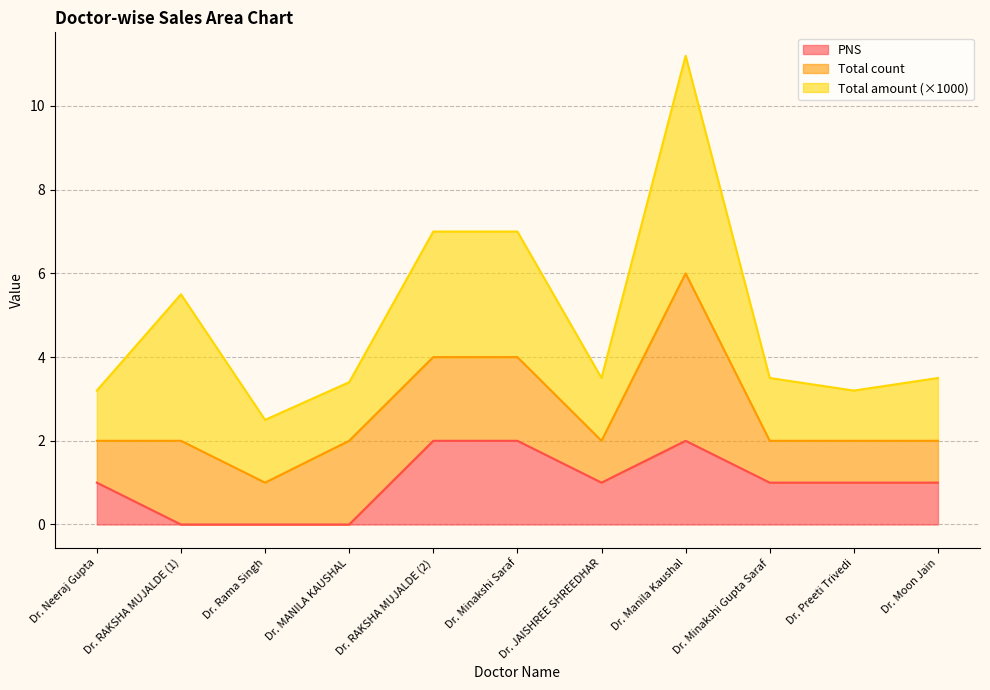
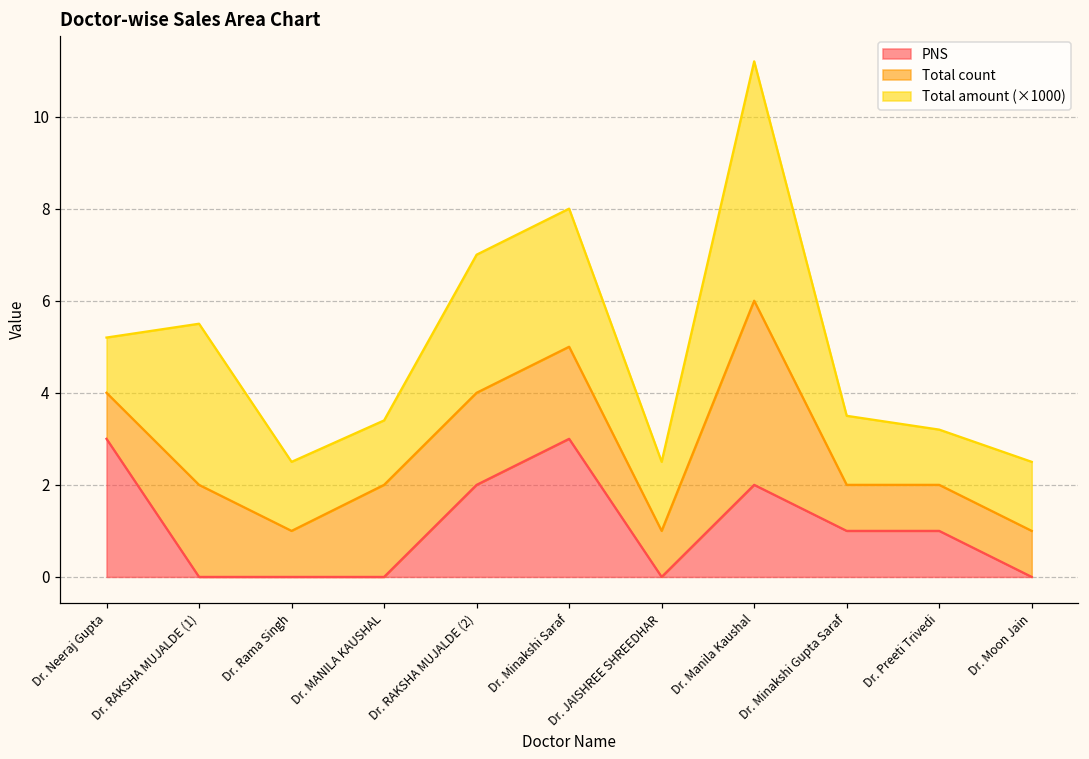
  {
    "PNS": {
-     "Dr. Neeraj Gupta": 1,
+     "Dr. Neeraj Gupta": 3,
      "Dr. RAKSHA MUJALDE (1)": 0,
      "Dr. Rama Singh": 0,
      "Dr. MANILA KAUSHAL": 0,
      "Dr. RAKSHA MUJALDE (2)": 2,
-     "Dr. Minakshi Saraf": 2,
-     "Dr. JAISHREE SHREEDHAR": 1,
+     "Dr. Minakshi Saraf": 3,
+     "Dr. JAISHREE SHREEDHAR": 0,
      "Dr. Manila Kaushal": 2,
      "Dr. Minakshi Gupta Saraf": 1,
      "Dr. Preeti Trivedi": 1,
-     "Dr. Moon Jain": 1
+     "Dr. Moon Jain": 0
    }
  }
